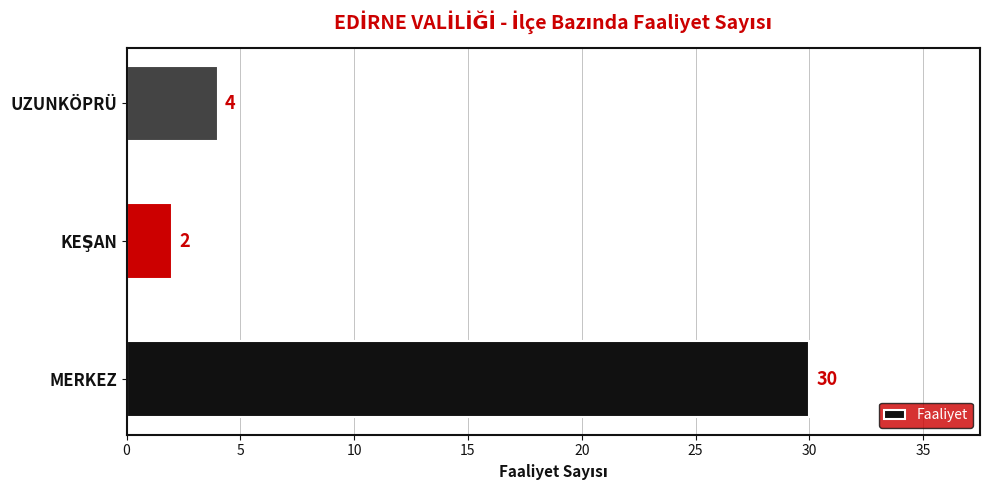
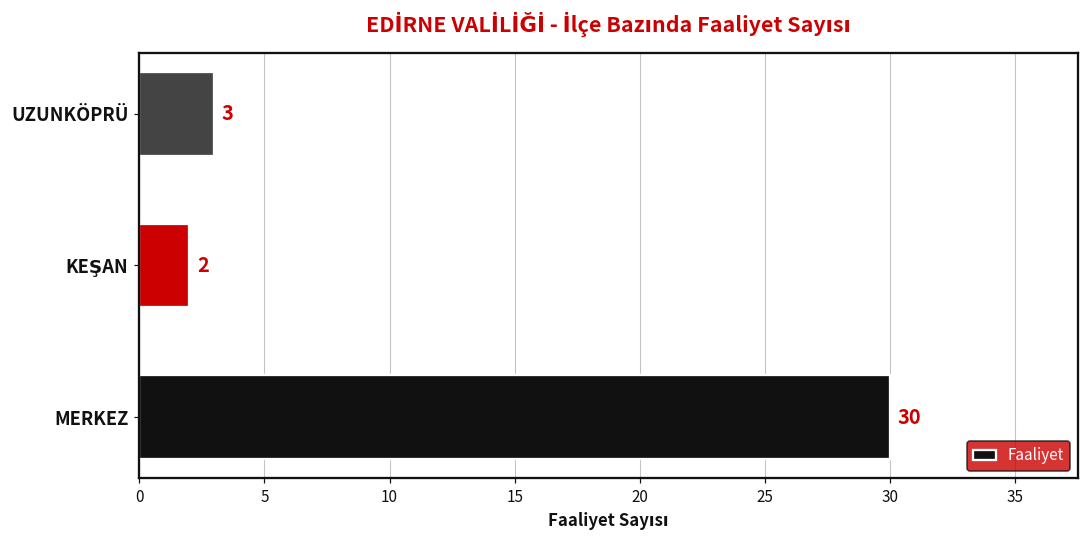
  {
-   "UZUNKÖPRÜ": 4,
+   "UZUNKÖPRÜ": 3,
    "KEŞAN": 2,
    "MERKEZ": 30
  }
